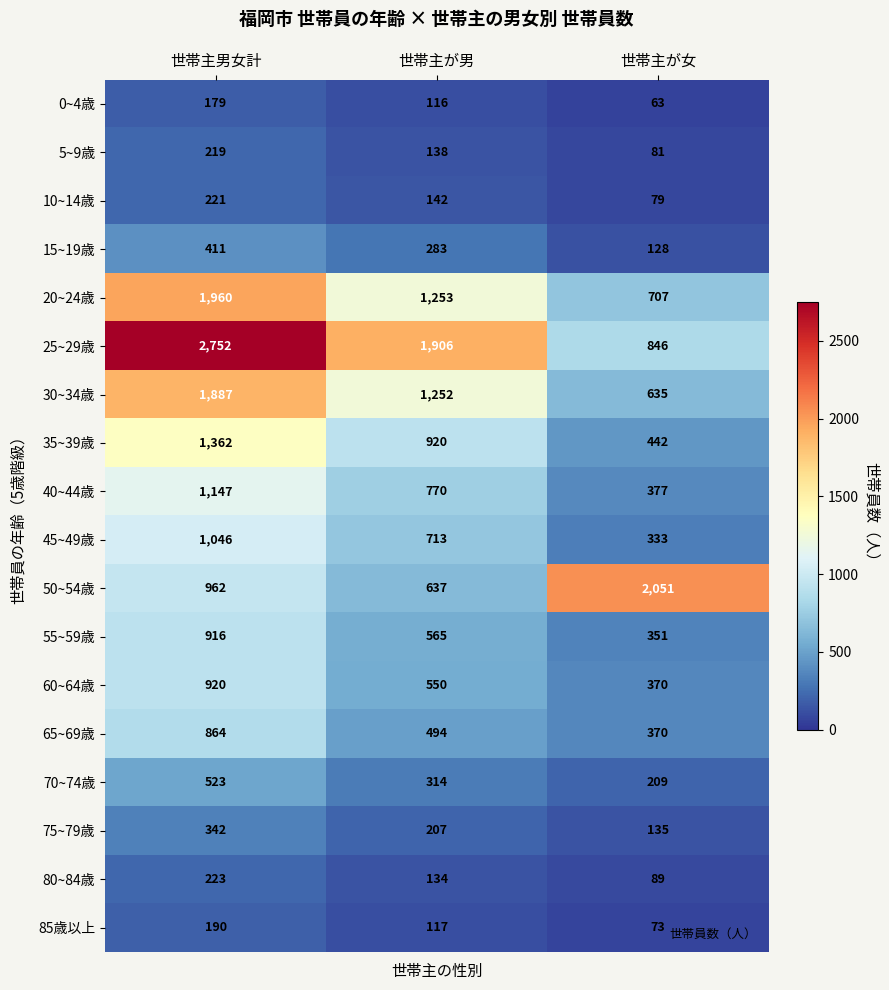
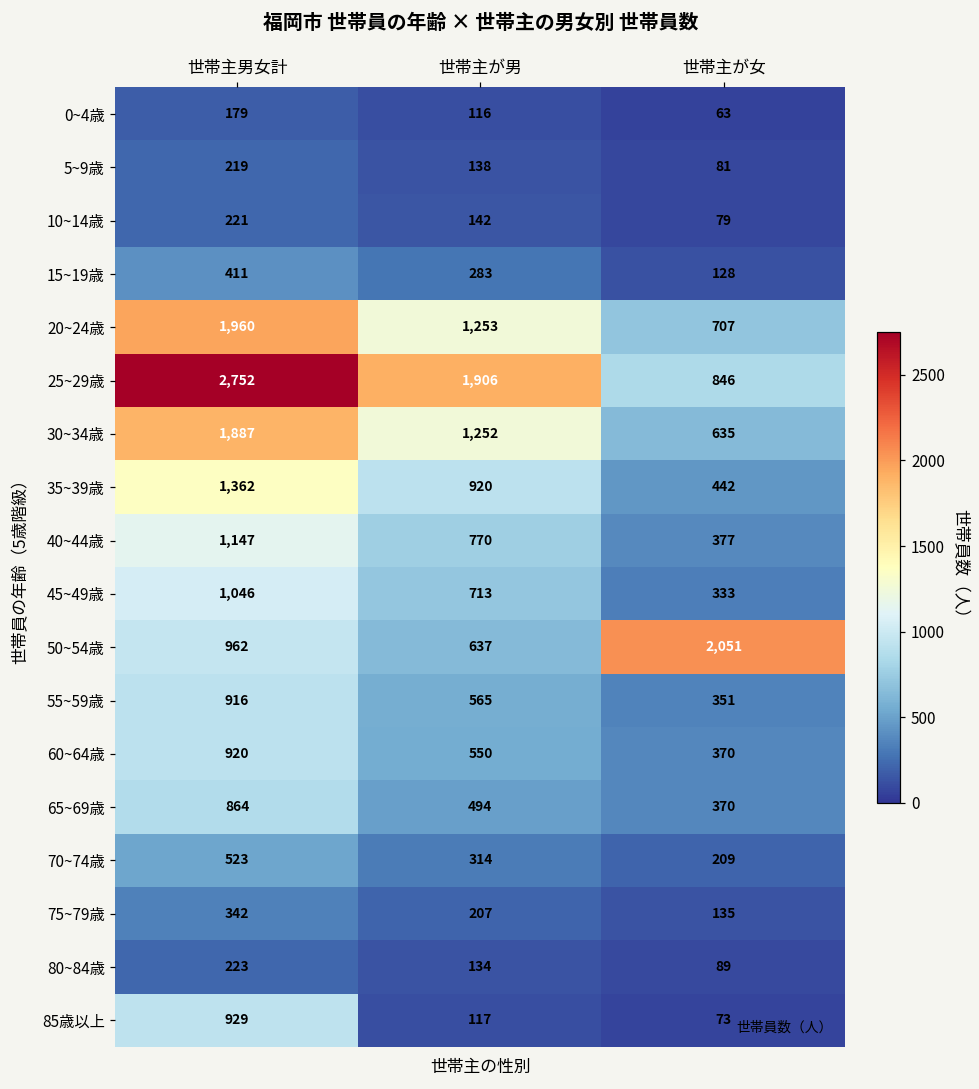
  {
    "0~4歳": {
      "世帯主男女計": "179",
      "世帯主が男": "116",
      "世帯主が女": "63"
    },
    "5~9歳": {
      "世帯主男女計": "219",
      "世帯主が男": "138",
      "世帯主が女": "81"
    },
    "10~14歳": {
      "世帯主男女計": "221",
      "世帯主が男": "142",
      "世帯主が女": "79"
    },
    "15~19歳": {
      "世帯主男女計": "411",
      "世帯主が男": "283",
      "世帯主が女": "128"
    },
    "20~24歳": {
      "世帯主男女計": "1,960",
      "世帯主が男": "1,253",
      "世帯主が女": "707"
    },
    "25~29歳": {
      "世帯主男女計": "2,752",
      "世帯主が男": "1,906",
      "世帯主が女": "846"
    },
    "30~34歳": {
      "世帯主男女計": "1,887",
      "世帯主が男": "1,252",
      "世帯主が女": "635"
    },
    "35~39歳": {
      "世帯主男女計": "1,362",
      "世帯主が男": "920",
      "世帯主が女": "442"
    },
    "40~44歳": {
      "世帯主男女計": "1,147",
      "世帯主が男": "770",
      "世帯主が女": "377"
    },
    "45~49歳": {
      "世帯主男女計": "1,046",
      "世帯主が男": "713",
      "世帯主が女": "333"
    },
    "50~54歳": {
      "世帯主男女計": "962",
      "世帯主が男": "637",
      "世帯主が女": "2,051"
    },
    "55~59歳": {
      "世帯主男女計": "916",
      "世帯主が男": "565",
      "世帯主が女": "351"
    },
    "60~64歳": {
      "世帯主男女計": "920",
      "世帯主が男": "550",
      "世帯主が女": "370"
    },
    "65~69歳": {
      "世帯主男女計": "864",
      "世帯主が男": "494",
      "世帯主が女": "370"
    },
    "70~74歳": {
      "世帯主男女計": "523",
      "世帯主が男": "314",
      "世帯主が女": "209"
    },
    "75~79歳": {
      "世帯主男女計": "342",
      "世帯主が男": "207",
      "世帯主が女": "135"
    },
    "80~84歳": {
      "世帯主男女計": "223",
      "世帯主が男": "134",
      "世帯主が女": "89"
    },
    "85歳以上": {
-     "世帯主男女計": "190",
+     "世帯主男女計": "929",
      "世帯主が男": "117"
    }
  }
